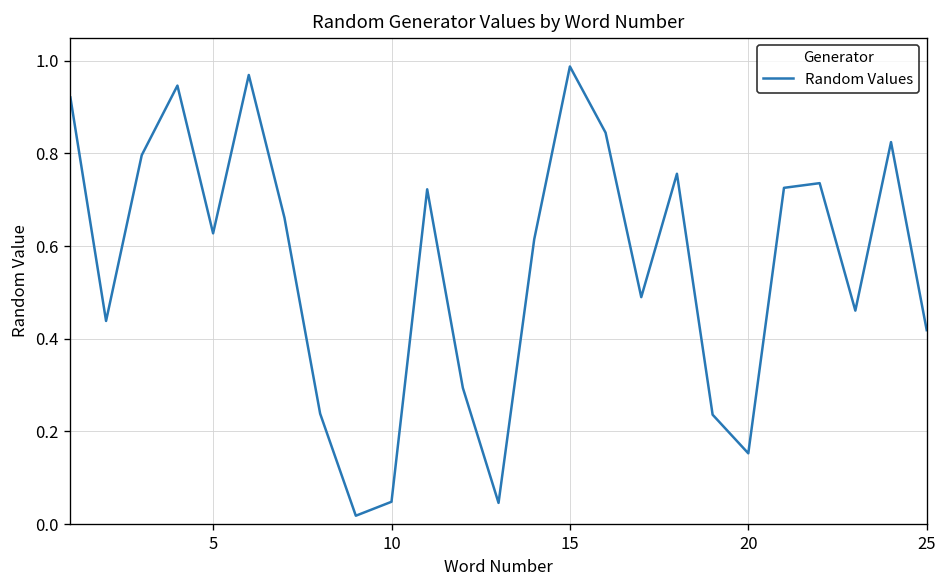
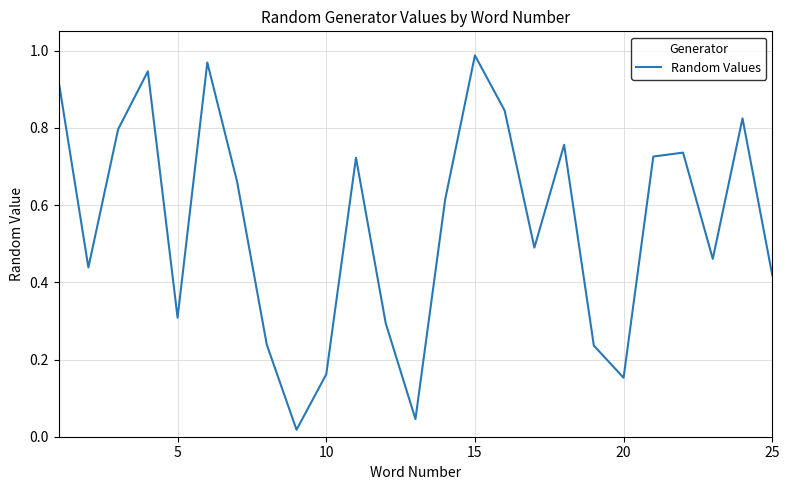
  {
-   "5": 0.63,
-   "10": 0.05,
+   "5": 0.31,
+   "10": 0.16,
    "15": 0.99,
    "20": 0.15,
    "25": 0.42
  }
